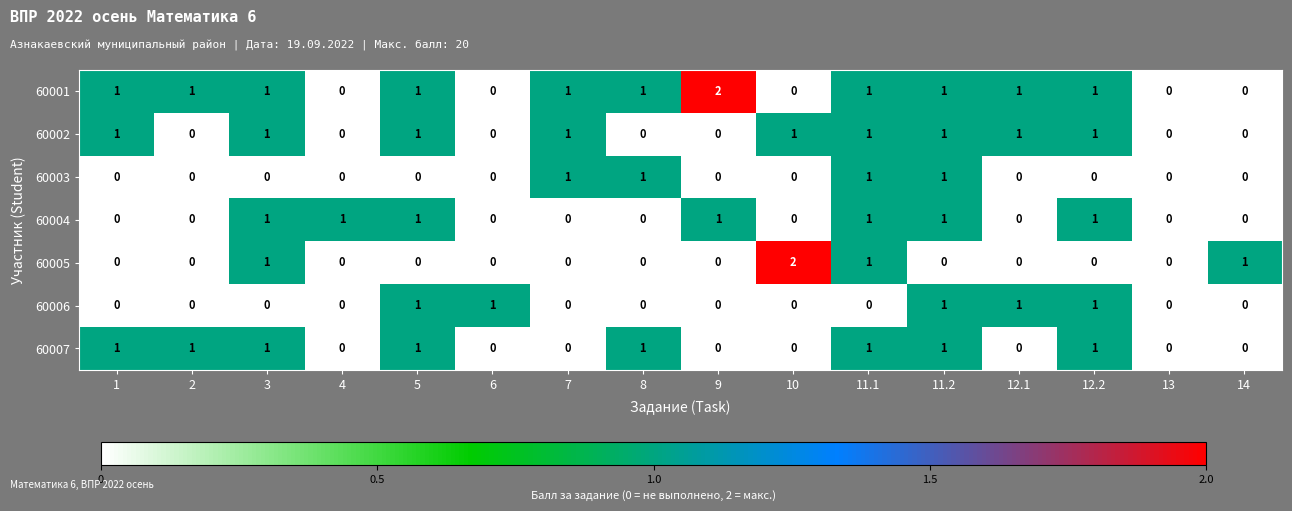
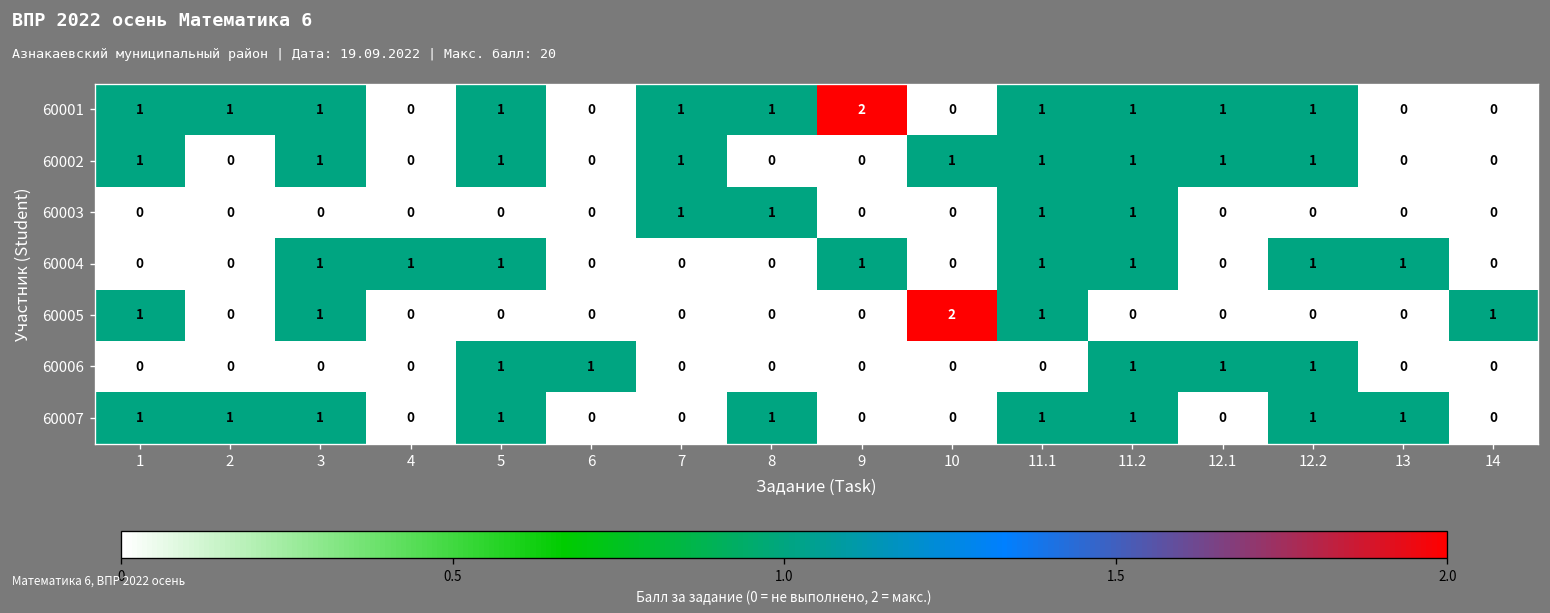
  {
    "60001": {
      "1": 1,
      "2": 1,
      "3": 1,
      "4": 0,
      "5": 1,
      "6": 0,
      "7": 1,
      "8": 1,
      "9": 2,
      "10": 0,
      "11.1": 1,
      "11.2": 1,
      "12.1": 1,
      "12.2": 1,
      "13": 0,
      "14": 0
    },
    "60002": {
      "1": 1,
      "2": 0,
      "3": 1,
      "4": 0,
      "5": 1,
      "6": 0,
      "7": 1,
      "8": 0,
      "9": 0,
      "10": 1,
      "11.1": 1,
      "11.2": 1,
      "12.1": 1,
      "12.2": 1,
      "13": 0,
      "14": 0
    },
    "60003": {
      "1": 0,
      "2": 0,
      "3": 0,
      "4": 0,
      "5": 0,
      "6": 0,
      "7": 1,
      "8": 1,
      "9": 0,
      "10": 0,
      "11.1": 1,
      "11.2": 1,
      "12.1": 0,
      "12.2": 0,
      "13": 0,
      "14": 0
    },
    "60004": {
      "1": 0,
      "2": 0,
      "3": 1,
      "4": 1,
      "5": 1,
      "6": 0,
      "7": 0,
      "8": 0,
      "9": 1,
      "10": 0,
      "11.1": 1,
      "11.2": 1,
      "12.1": 0,
      "12.2": 1,
-     "13": 0,
+     "13": 1,
      "14": 0
    },
    "60005": {
-     "1": 0,
+     "1": 1,
      "2": 0,
      "3": 1,
      "4": 0,
      "5": 0,
      "6": 0,
      "7": 0,
      "8": 0,
      "9": 0,
      "10": 2,
      "11.1": 1,
      "11.2": 0,
      "12.1": 0,
      "12.2": 0,
      "13": 0,
      "14": 1
    },
    "60006": {
      "1": 0,
      "2": 0,
      "3": 0,
      "4": 0,
      "5": 1,
      "6": 1,
      "7": 0,
      "8": 0,
      "9": 0,
      "10": 0,
      "11.1": 0,
      "11.2": 1,
      "12.1": 1,
      "12.2": 1,
      "13": 0,
      "14": 0
    },
    "60007": {
      "1": 1,
      "2": 1,
      "3": 1,
      "4": 0,
      "5": 1,
      "6": 0,
      "7": 0,
      "8": 1,
      "9": 0,
      "10": 0,
      "11.1": 1,
      "11.2": 1,
      "12.1": 0,
      "12.2": 1,
-     "13": 0,
+     "13": 1,
      "14": 0
    }
  }
